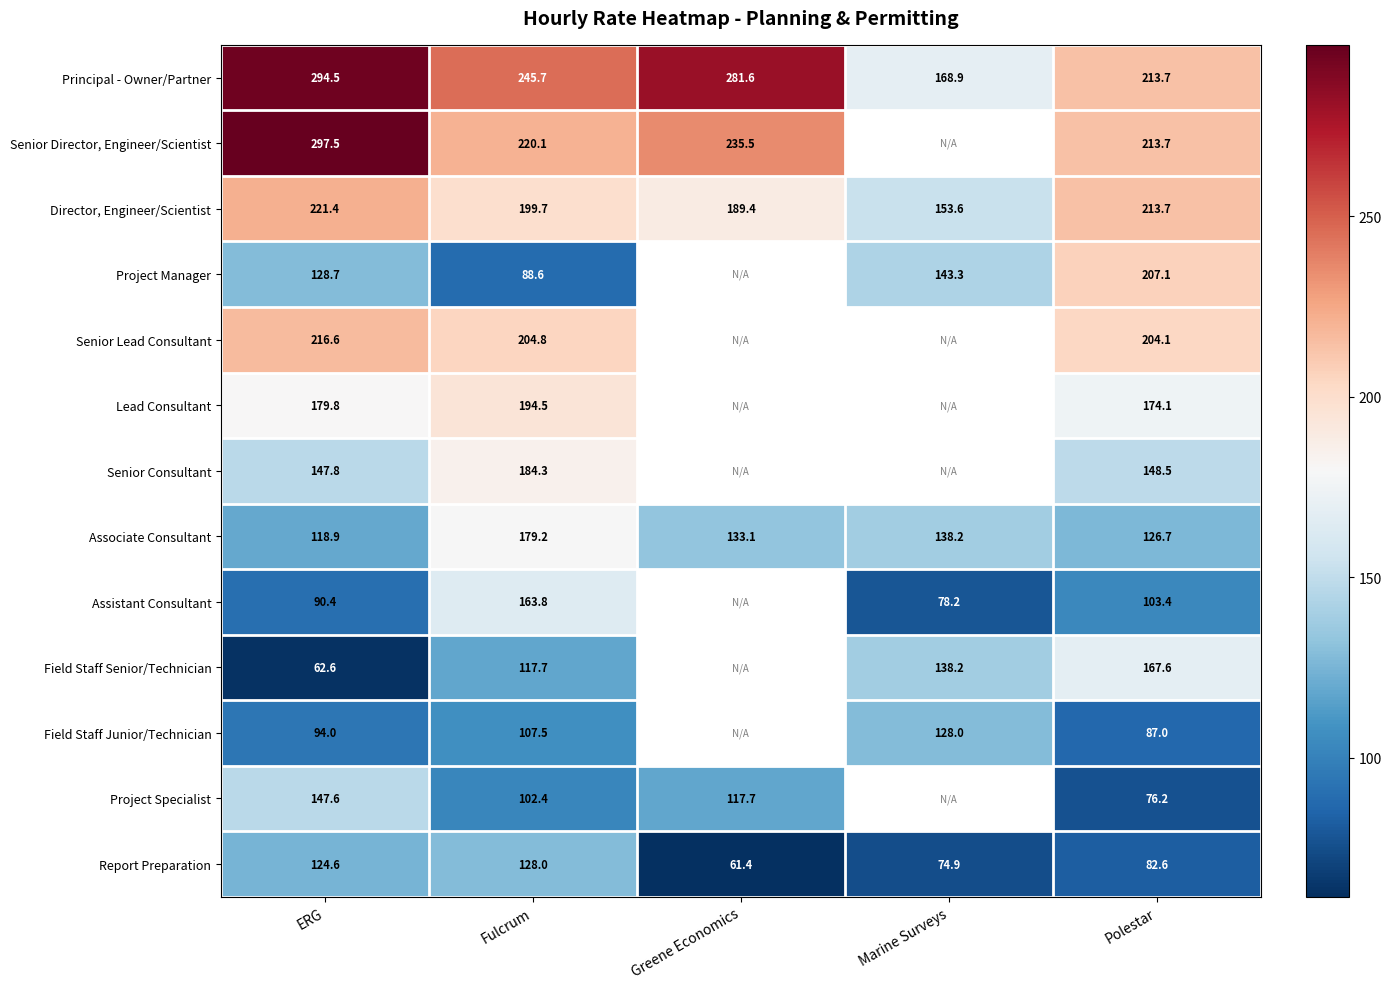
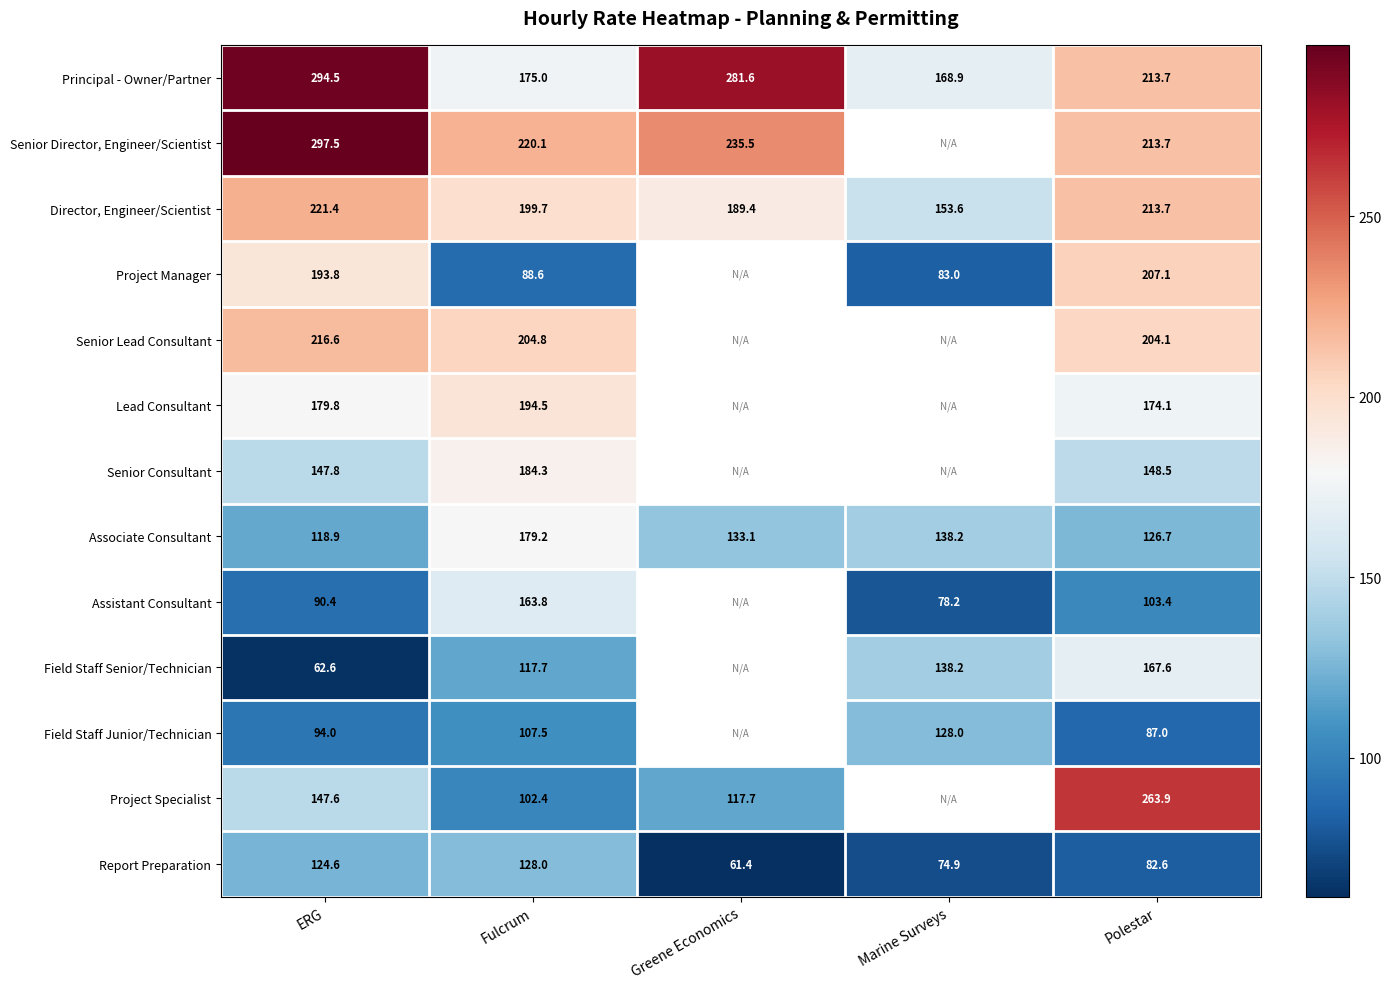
  {
    "Principal - Owner/Partner": {
      "ERG": 294.5,
-     "Fulcrum": 245.7,
+     "Fulcrum": 175.0,
      "Greene Economics": 281.6,
      "Marine Surveys": 168.9,
      "Polestar": 213.7
    },
    "Senior Director, Engineer/Scientist": {
      "ERG": 297.5,
      "Fulcrum": 220.1,
      "Greene Economics": 235.5,
      "Polestar": 213.7
    },
    "Director, Engineer/Scientist": {
      "ERG": 221.4,
      "Fulcrum": 199.7,
      "Greene Economics": 189.4,
      "Marine Surveys": 153.6,
      "Polestar": 213.7
    },
    "Project Manager": {
-     "ERG": 128.7,
+     "ERG": 193.8,
      "Fulcrum": 88.6,
-     "Marine Surveys": 143.3,
+     "Marine Surveys": 83.0,
      "Polestar": 207.1
    },
    "Senior Lead Consultant": {
      "ERG": 216.6,
      "Fulcrum": 204.8,
      "Polestar": 204.1
    },
    "Lead Consultant": {
      "ERG": 179.8,
      "Fulcrum": 194.5,
      "Polestar": 174.1
    },
    "Senior Consultant": {
      "ERG": 147.8,
      "Fulcrum": 184.3,
      "Polestar": 148.5
    },
    "Associate Consultant": {
      "ERG": 118.9,
      "Fulcrum": 179.2,
      "Greene Economics": 133.1,
      "Marine Surveys": 138.2,
      "Polestar": 126.7
    },
    "Assistant Consultant": {
      "ERG": 90.4,
      "Fulcrum": 163.8,
      "Marine Surveys": 78.2,
      "Polestar": 103.4
    },
    "Field Staff Senior/Technician": {
      "ERG": 62.6,
      "Fulcrum": 117.7,
      "Marine Surveys": 138.2,
      "Polestar": 167.6
    },
    "Field Staff Junior/Technician": {
      "ERG": 94.0,
      "Fulcrum": 107.5,
      "Marine Surveys": 128.0,
      "Polestar": 87.0
    },
    "Project Specialist": {
      "ERG": 147.6,
      "Fulcrum": 102.4,
      "Greene Economics": 117.7,
-     "Polestar": 76.2
+     "Polestar": 263.9
    },
    "Report Preparation": {
      "ERG": 124.6,
      "Fulcrum": 128.0,
      "Greene Economics": 61.4,
      "Marine Surveys": 74.9,
      "Polestar": 82.6
    }
  }
